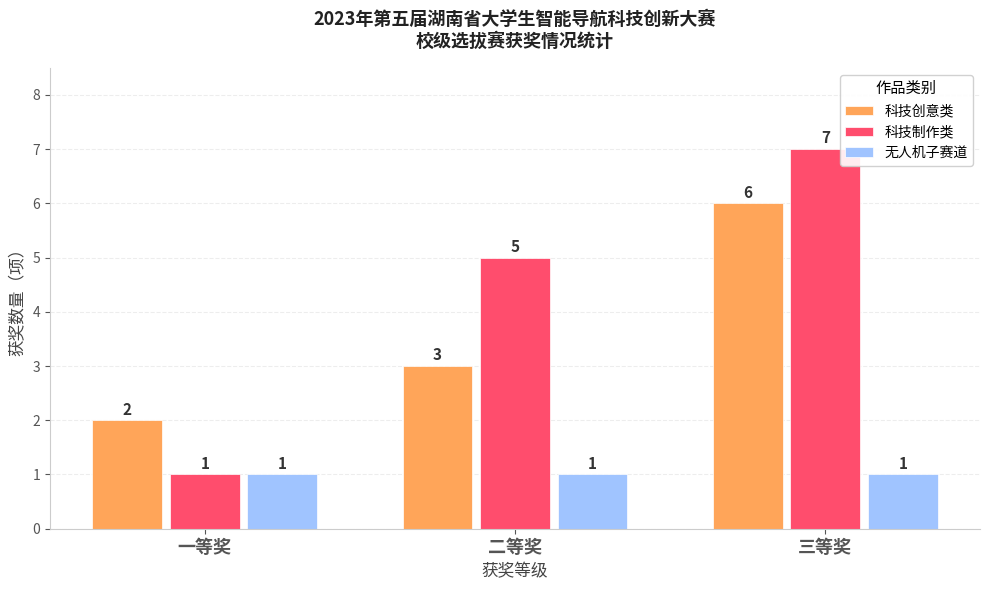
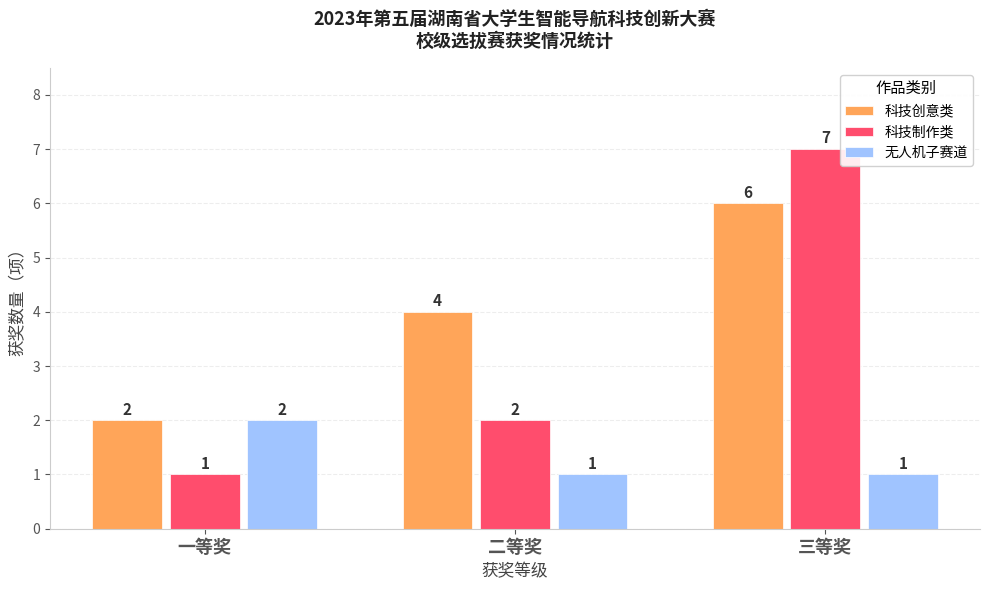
  {
    "科技创意类": {
      "一等奖": 2,
-     "二等奖": 3,
+     "二等奖": 4,
      "三等奖": 6
    },
    "科技制作类": {
      "一等奖": 1,
-     "二等奖": 5,
+     "二等奖": 2,
      "三等奖": 7
    },
    "无人机子赛道": {
-     "一等奖": 1,
+     "一等奖": 2,
      "二等奖": 1,
      "三等奖": 1
    }
  }
